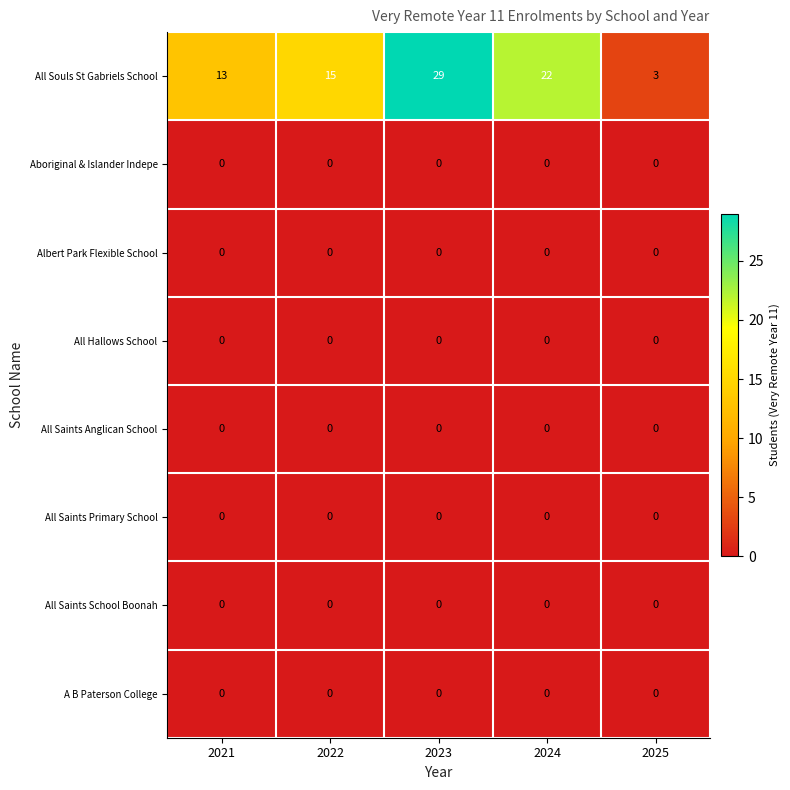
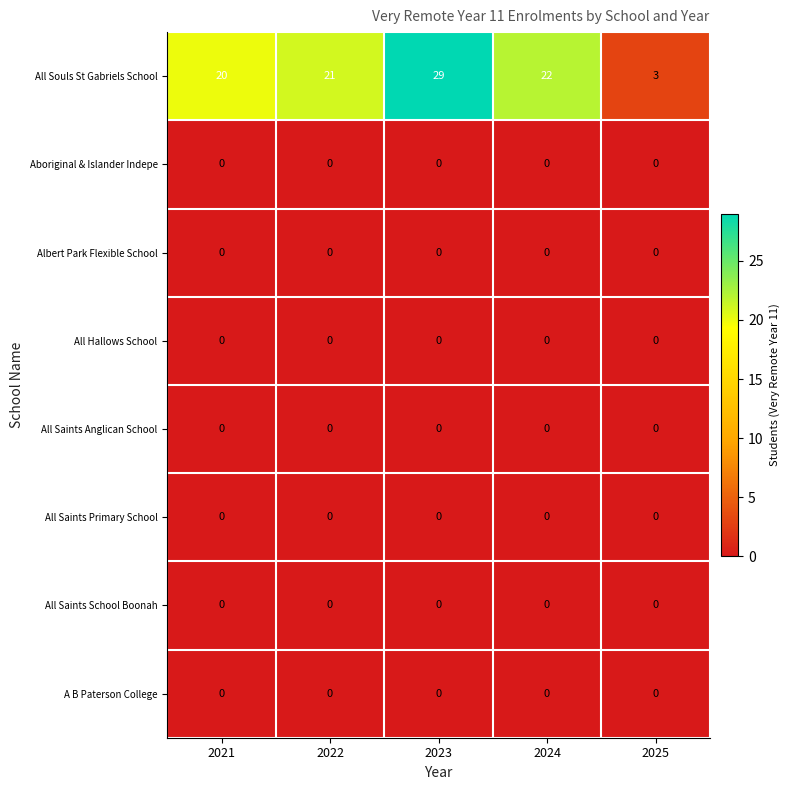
  {
    "All Souls St Gabriels School": {
-     "2021": 13,
-     "2022": 15,
+     "2021": 20,
+     "2022": 21,
      "2023": 29,
      "2024": 22,
      "2025": 3
    },
    "Aboriginal & Islander Indepe": {
      "2021": 0,
      "2022": 0,
      "2023": 0,
      "2024": 0,
      "2025": 0
    },
    "Albert Park Flexible School": {
      "2021": 0,
      "2022": 0,
      "2023": 0,
      "2024": 0,
      "2025": 0
    },
    "All Hallows School": {
      "2021": 0,
      "2022": 0,
      "2023": 0,
      "2024": 0,
      "2025": 0
    },
    "All Saints Anglican School": {
      "2021": 0,
      "2022": 0,
      "2023": 0,
      "2024": 0,
      "2025": 0
    },
    "All Saints Primary School": {
      "2021": 0,
      "2022": 0,
      "2023": 0,
      "2024": 0,
      "2025": 0
    },
    "All Saints School Boonah": {
      "2021": 0,
      "2022": 0,
      "2023": 0,
      "2024": 0,
      "2025": 0
    },
    "A B Paterson College": {
      "2021": 0,
      "2022": 0,
      "2023": 0,
      "2024": 0,
      "2025": 0
    }
  }
